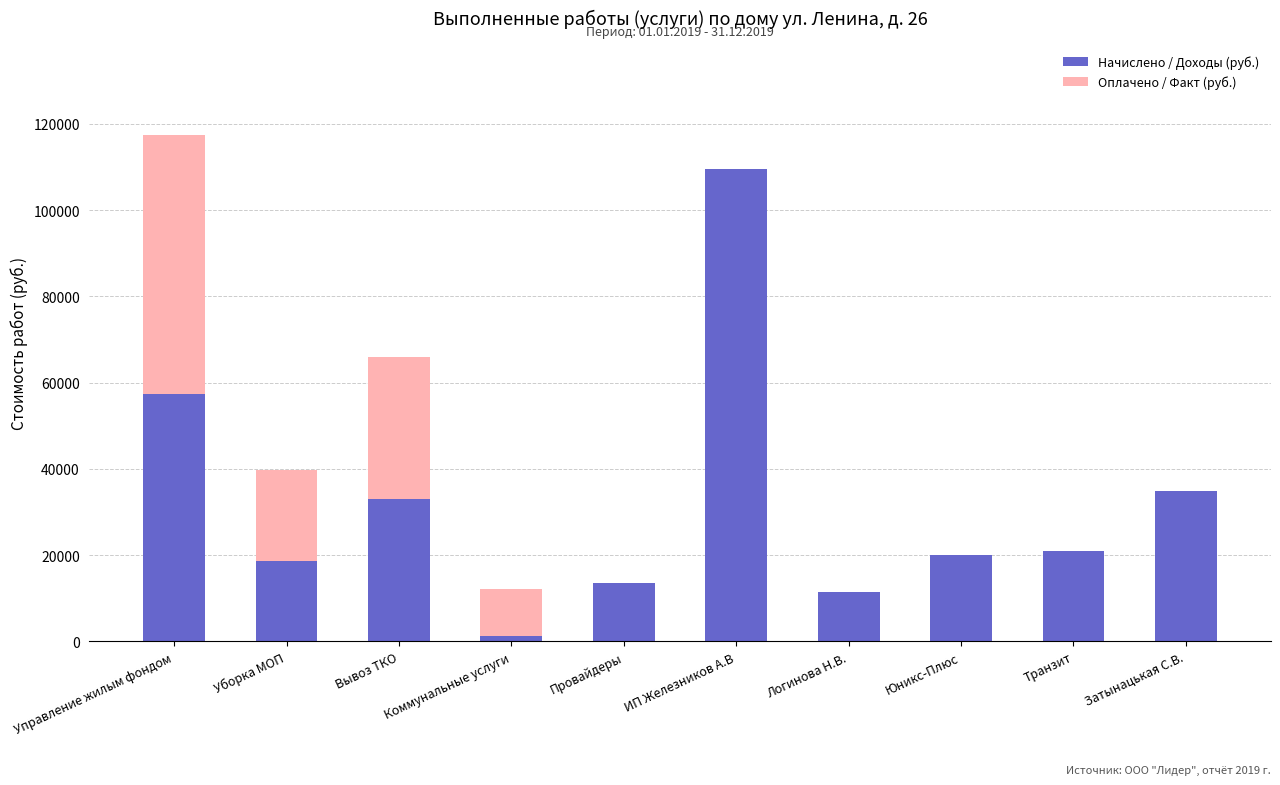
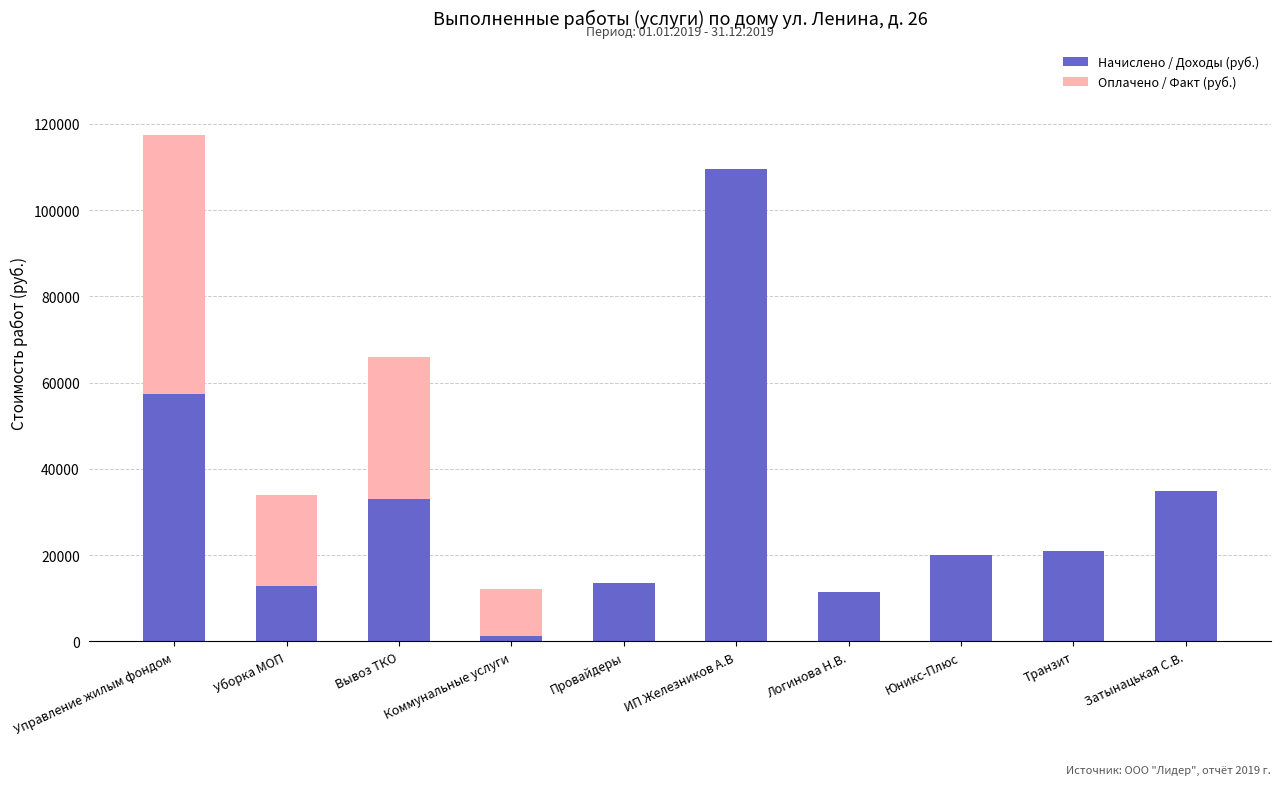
  {
    "Начислено / Доходы (руб.)": {
      "Управление жилым фондом": 57000,
-     "Уборка МОП": 19000,
+     "Уборка МОП": 13000,
      "Вывоз ТКО": 33000,
      "Коммунальные услуги": 1000,
      "Провайдеры": 14000,
      "ИП Железников А.В": 109000,
      "Логинова Н.В.": 12000,
      "Юникс-Плюс": 20000,
      "Транзит": 21000,
      "Затынацькая С.В.": 35000
    },
    "Оплачено / Факт (руб.)": {
      "Управление жилым фондом": 60000,
      "Уборка МОП": 21000,
      "Вывоз ТКО": 33000,
      "Коммунальные услуги": 11000,
      "Провайдеры": 0,
      "ИП Железников А.В": 0,
      "Логинова Н.В.": 0,
      "Юникс-Плюс": 0,
      "Транзит": 0,
      "Затынацькая С.В.": 0
    }
  }
